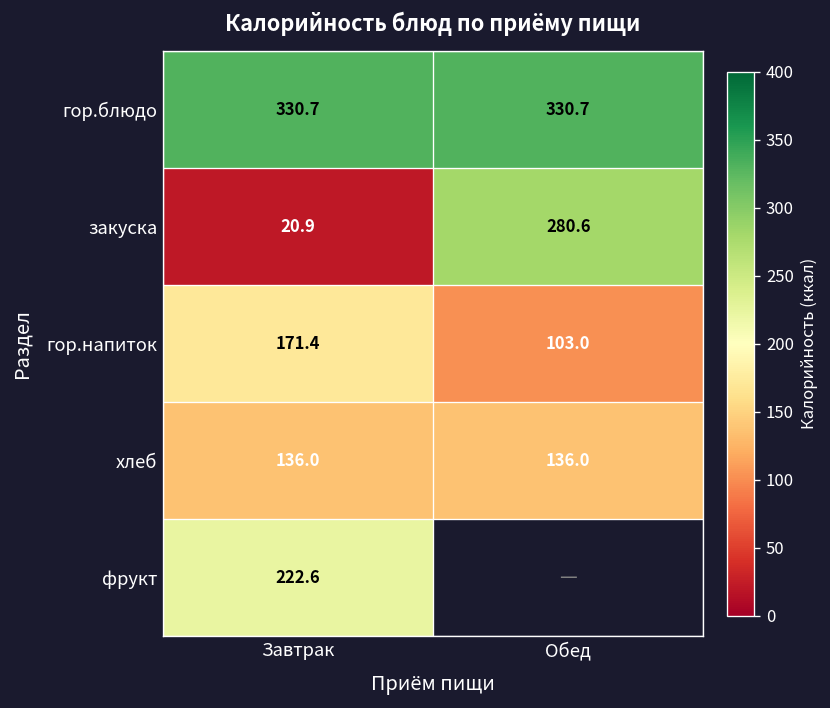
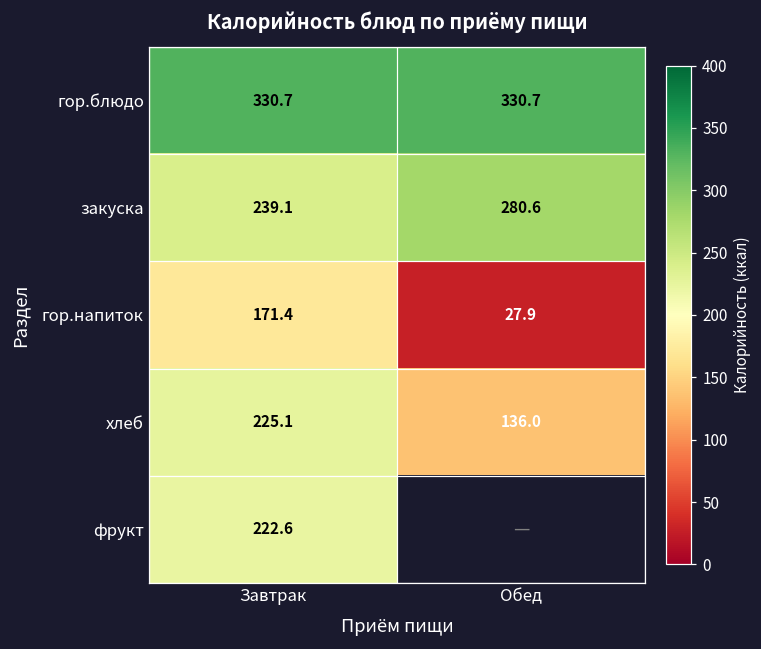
  {
    "гор.блюдо": {
      "Завтрак": 330.7,
      "Обед": 330.7
    },
    "закуска": {
-     "Завтрак": 20.9,
+     "Завтрак": 239.1,
      "Обед": 280.6
    },
    "гор.напиток": {
      "Завтрак": 171.4,
-     "Обед": 103.0
+     "Обед": 27.9
    },
    "хлеб": {
-     "Завтрак": 136.0,
+     "Завтрак": 225.1,
      "Обед": 136.0
    },
    "фрукт": {
      "Завтрак": 222.6
    }
  }
